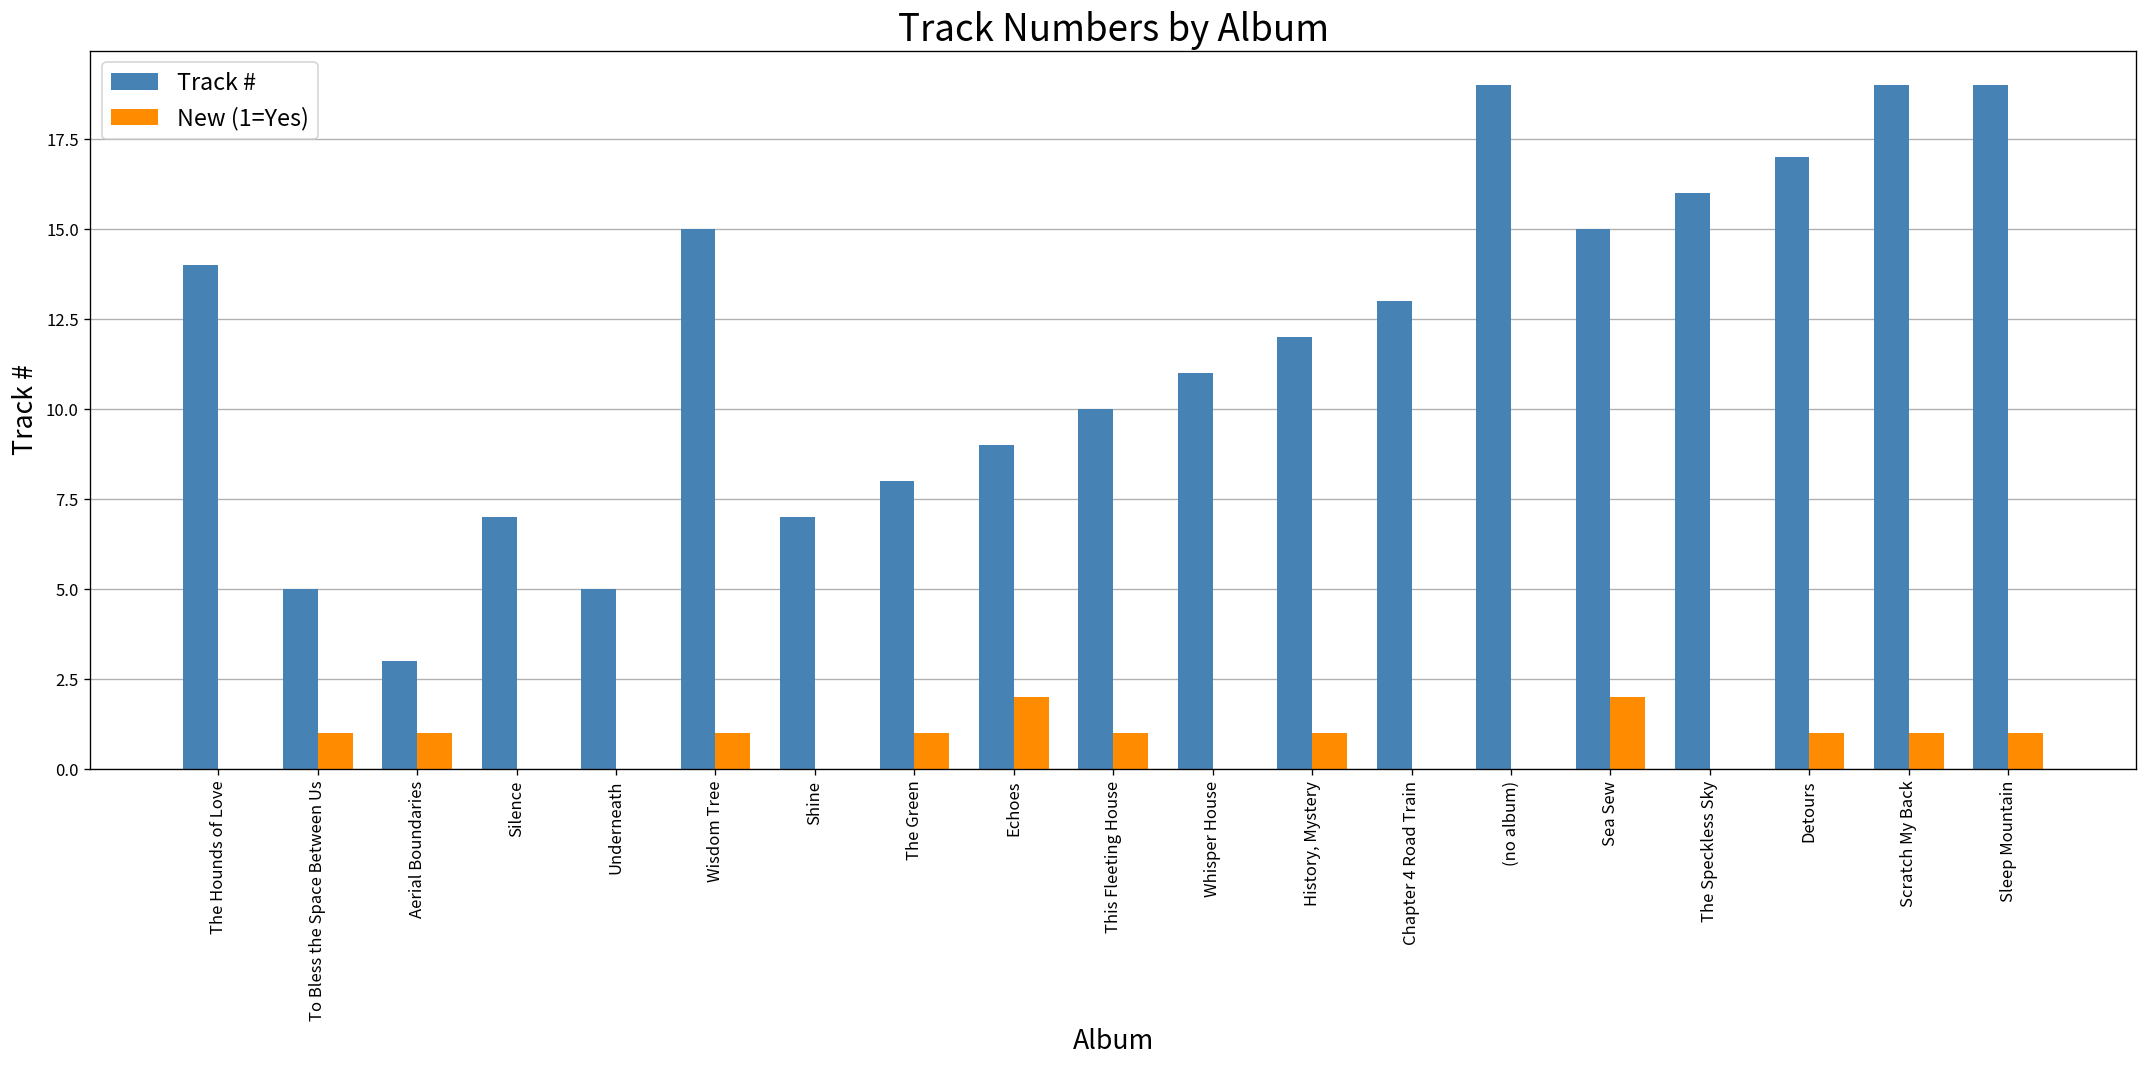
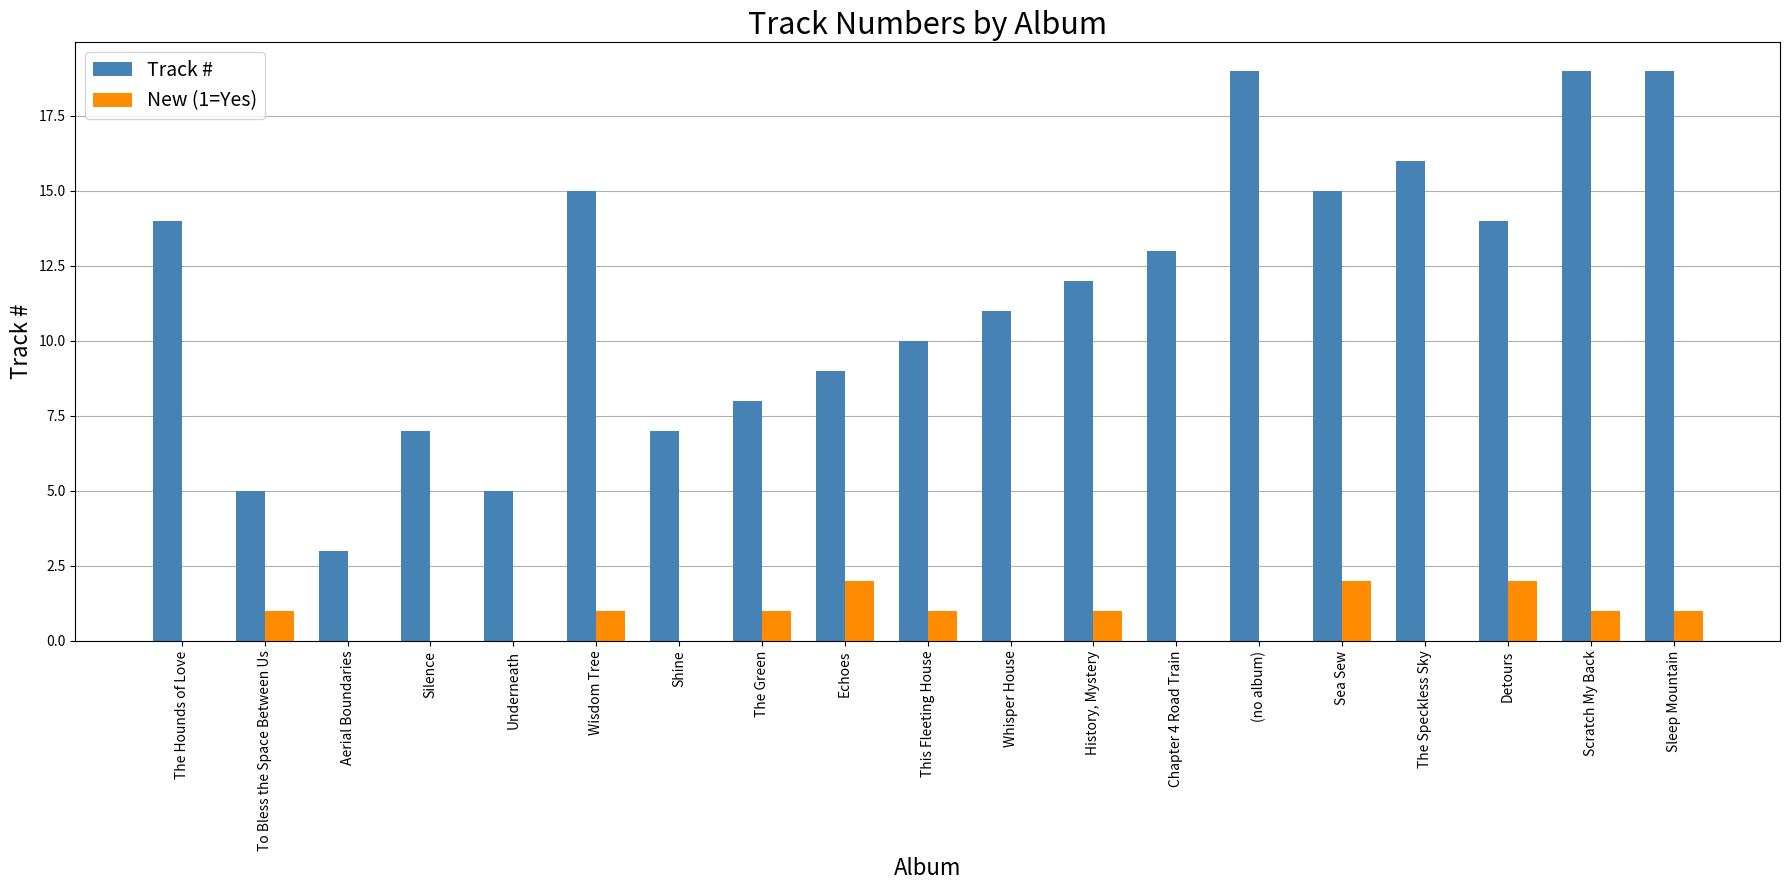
  {
    "Track #": {
      "The Hounds of Love": 14,
      "To Bless the Space Between Us": 5,
      "Aerial Boundaries": 3,
      "Silence": 7,
      "Underneath": 5,
      "Wisdom Tree": 15,
      "Shine": 7,
      "The Green": 8,
      "Echoes": 9,
      "This Fleeting House": 10,
      "Whisper House": 11,
      "History, Mystery": 12,
      "Chapter 4 Road Train": 13,
      "(no album)": 19,
      "Sea Sew": 15,
      "The Speckless Sky": 16,
-     "Detours": 17,
+     "Detours": 14,
      "Scratch My Back": 19,
      "Sleep Mountain": 19
    },
    "New (1=Yes)": {
      "The Hounds of Love": 0,
      "To Bless the Space Between Us": 1,
-     "Aerial Boundaries": 1,
+     "Aerial Boundaries": 0,
      "Silence": 0,
      "Underneath": 0,
      "Wisdom Tree": 1,
      "Shine": 0,
      "The Green": 1,
      "Echoes": 2,
      "This Fleeting House": 1,
      "Whisper House": 0,
      "History, Mystery": 1,
      "Chapter 4 Road Train": 0,
      "(no album)": 0,
      "Sea Sew": 2,
      "The Speckless Sky": 0,
-     "Detours": 1,
+     "Detours": 2,
      "Scratch My Back": 1,
      "Sleep Mountain": 1
    }
  }
